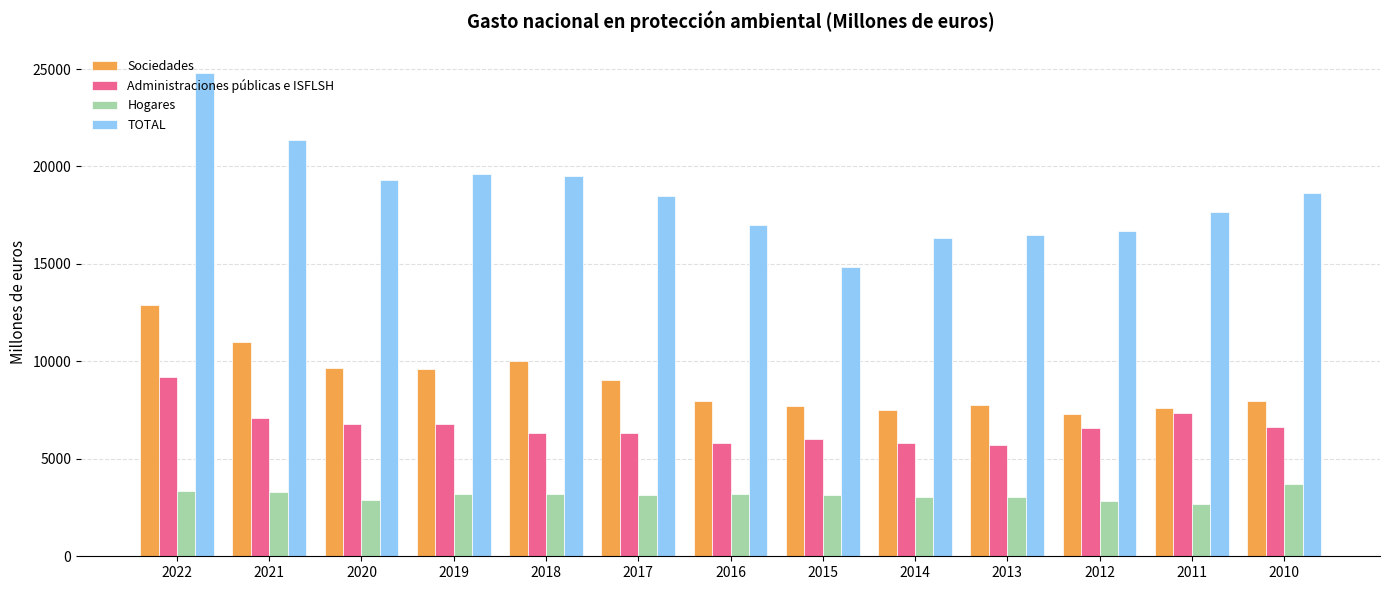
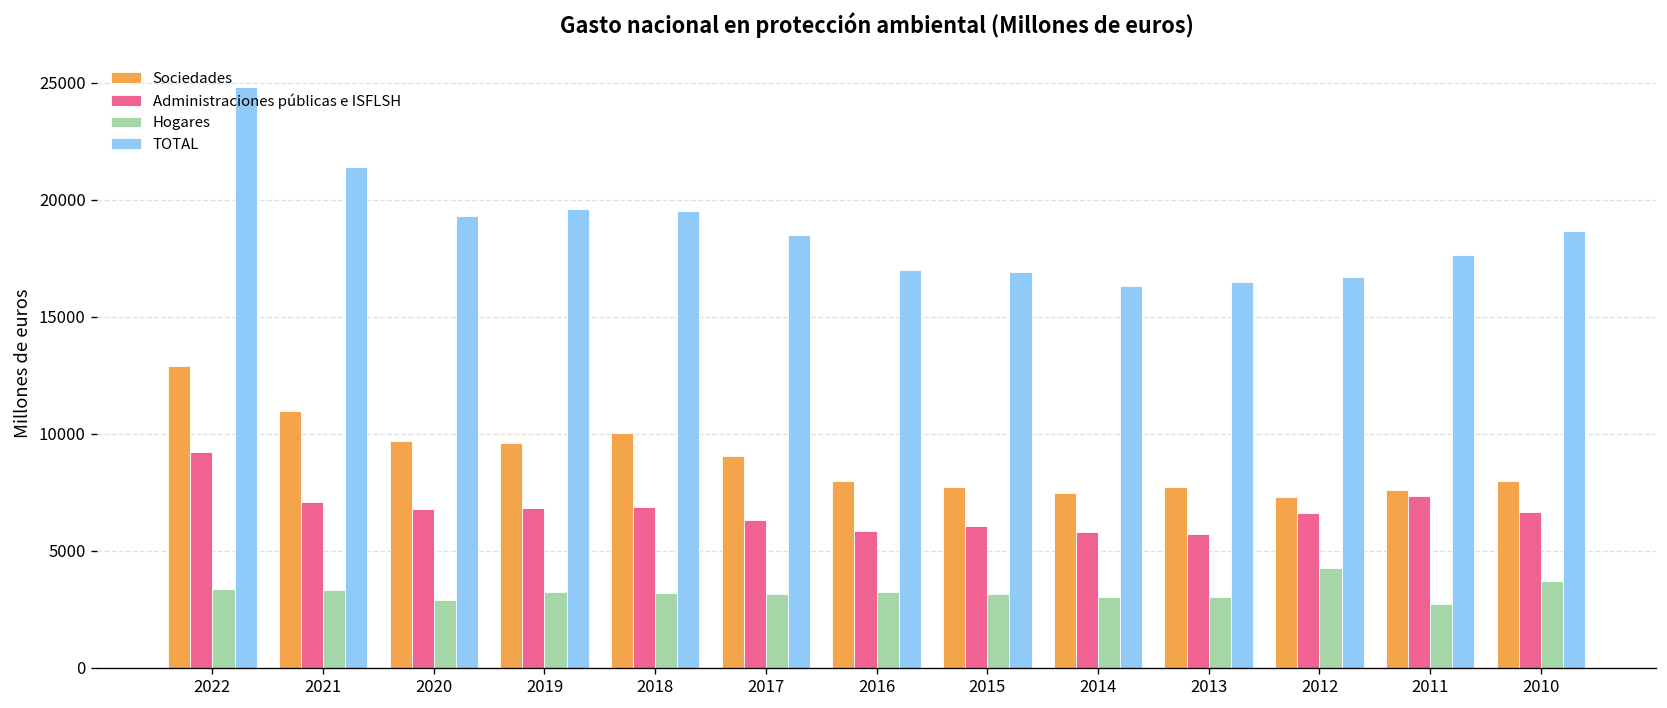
  {
    "Sociedades": {
      "2022": 12900,
      "2021": 11000,
      "2020": 9700,
      "2019": 9600,
      "2018": 10000,
      "2017": 9000,
      "2016": 8000,
      "2015": 7700,
      "2014": 7500,
      "2013": 7700,
      "2012": 7300,
      "2011": 7600,
      "2010": 8000
    },
    "Administraciones públicas e ISFLSH": {
      "2022": 9200,
      "2021": 7100,
      "2020": 6800,
      "2019": 6800,
-     "2018": 6300,
+     "2018": 6900,
      "2017": 6300,
      "2016": 5800,
      "2015": 6000,
      "2014": 5800,
      "2013": 5700,
      "2012": 6600,
      "2011": 7400,
      "2010": 6600
    },
    "Hogares": {
      "2022": 3300,
      "2021": 3300,
      "2020": 2900,
      "2019": 3200,
      "2018": 3200,
      "2017": 3200,
      "2016": 3200,
      "2015": 3100,
      "2014": 3000,
      "2013": 3000,
-     "2012": 2800,
+     "2012": 4300,
      "2011": 2700,
      "2010": 3700
    },
    "TOTAL": {
      "2022": 24800,
      "2021": 21400,
      "2020": 19300,
      "2019": 19600,
      "2018": 19500,
      "2017": 18500,
      "2016": 17000,
-     "2015": 14800,
+     "2015": 16900,
      "2014": 16300,
      "2013": 16500,
      "2012": 16700,
      "2011": 17600,
      "2010": 18700
    }
  }
